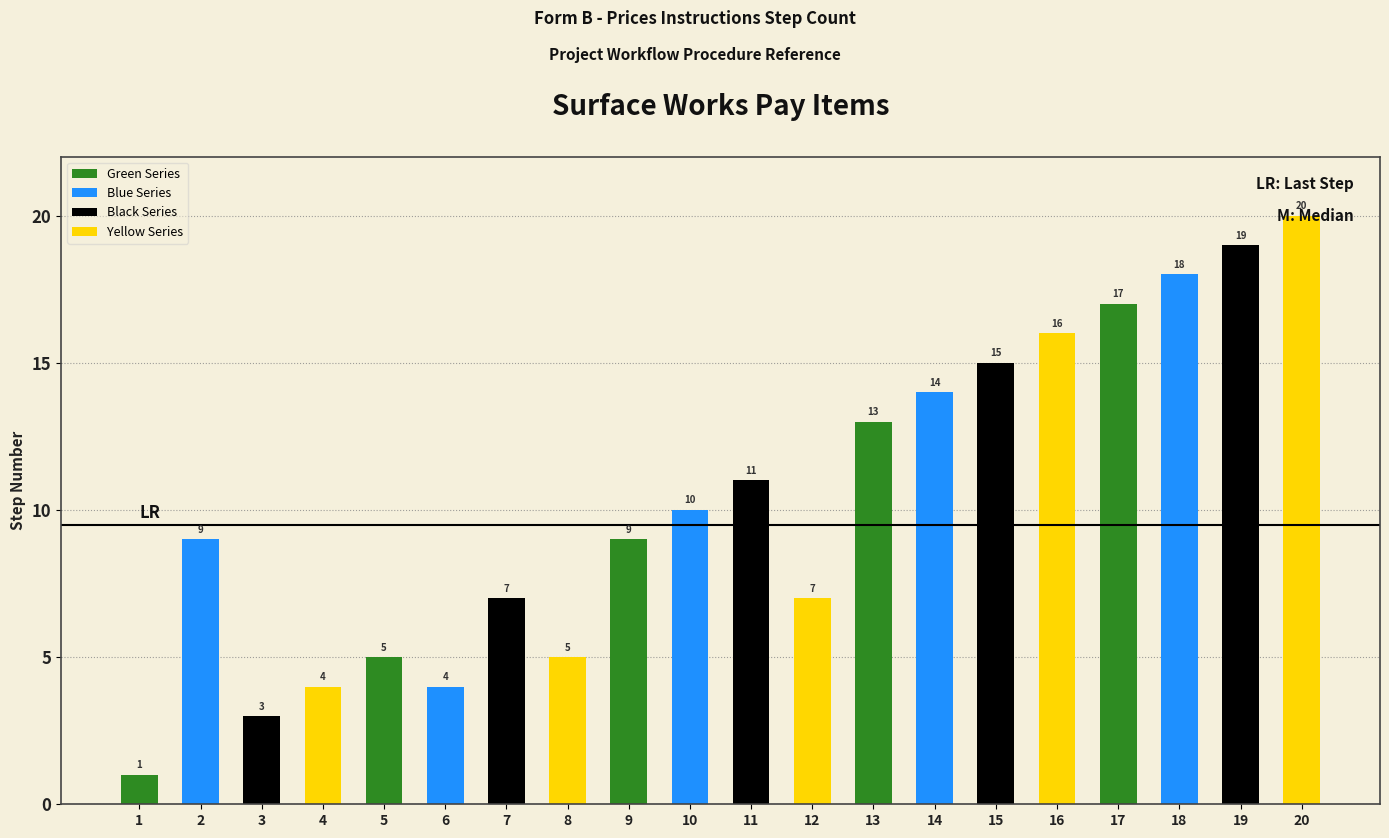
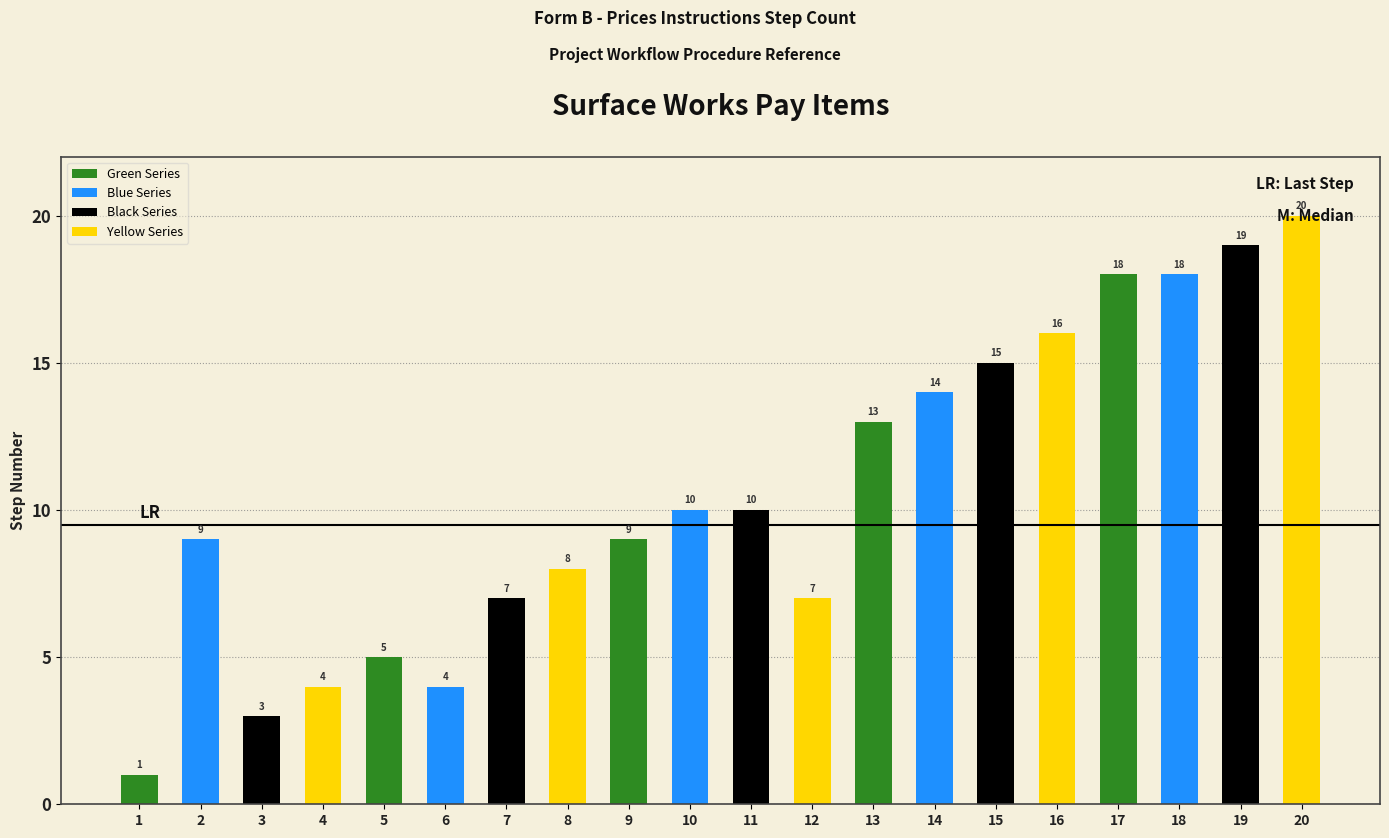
  {
    "1": 1,
    "2": 9,
    "3": 3,
    "4": 4,
    "5": 5,
    "6": 4,
    "7": 7,
-   "8": 5,
+   "8": 8,
    "9": 9,
    "10": 10,
-   "11": 11,
+   "11": 10,
    "12": 7,
    "13": 13,
    "14": 14,
    "15": 15,
    "16": 16,
-   "17": 17,
+   "17": 18,
    "18": 18,
    "19": 19
  }
